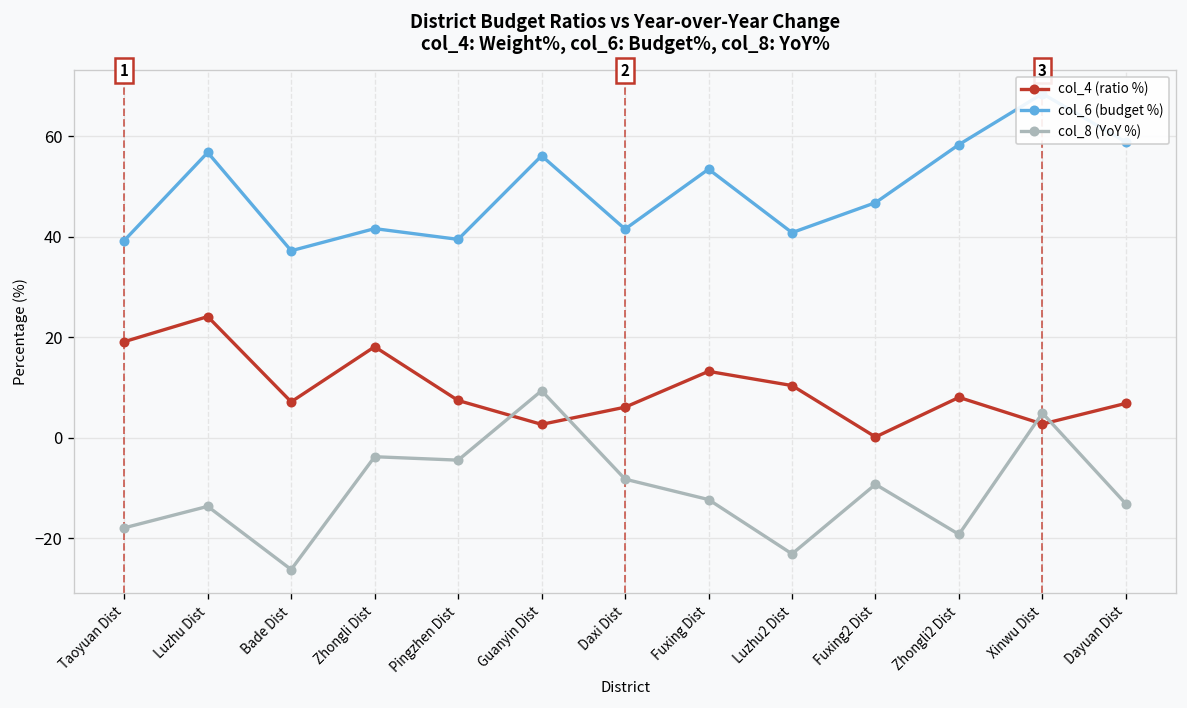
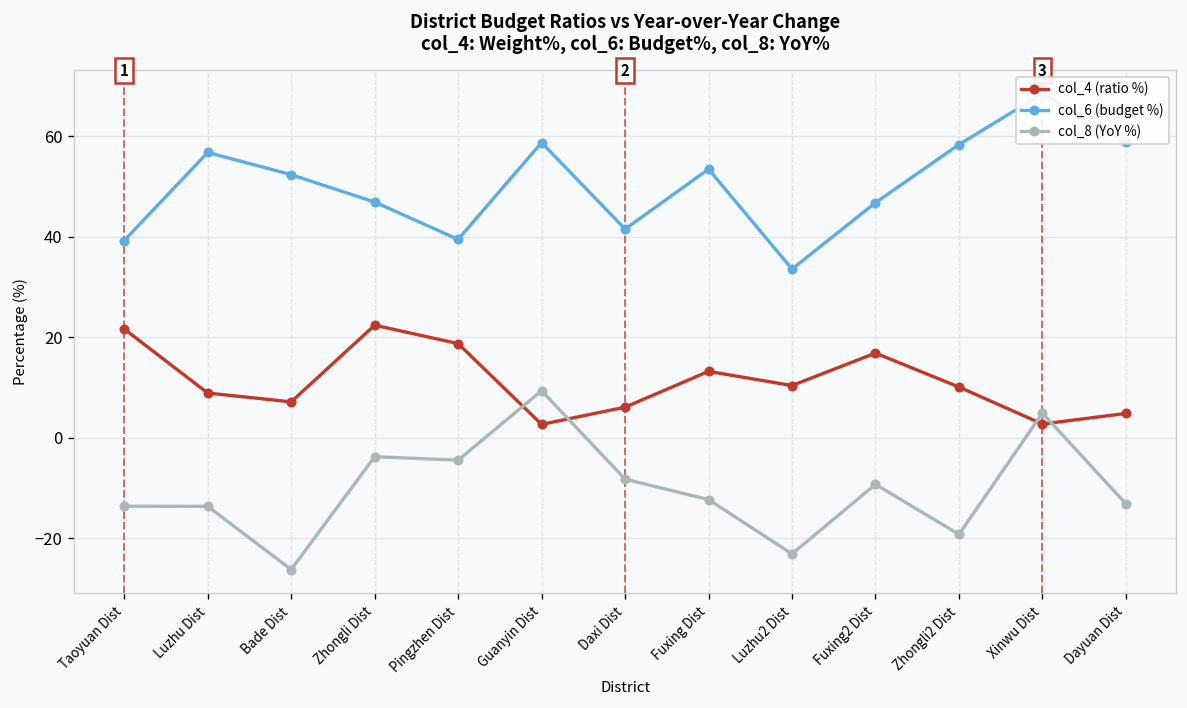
  {
    "col_4 (ratio %)": {
-     "Taoyuan Dist": 19,
-     "Luzhu Dist": 24,
+     "Taoyuan Dist": 22,
+     "Luzhu Dist": 9,
      "Bade Dist": 7,
-     "Zhongli Dist": 18,
-     "Pingzhen Dist": 7,
+     "Zhongli Dist": 22,
+     "Pingzhen Dist": 19,
      "Guanyin Dist": 3,
      "Daxi Dist": 6,
      "Fuxing Dist": 13,
      "Luzhu2 Dist": 10,
-     "Fuxing2 Dist": 0,
-     "Zhongli2 Dist": 8,
+     "Fuxing2 Dist": 17,
+     "Zhongli2 Dist": 10,
      "Xinwu Dist": 3,
-     "Dayuan Dist": 7
+     "Dayuan Dist": 5
    },
    "col_6 (budget %)": {
      "Taoyuan Dist": 39,
      "Luzhu Dist": 57,
-     "Bade Dist": 37,
-     "Zhongli Dist": 42,
+     "Bade Dist": 52,
+     "Zhongli Dist": 47,
      "Pingzhen Dist": 39,
-     "Guanyin Dist": 56,
+     "Guanyin Dist": 59,
      "Daxi Dist": 42,
      "Fuxing Dist": 53,
-     "Luzhu2 Dist": 41,
+     "Luzhu2 Dist": 34,
      "Fuxing2 Dist": 47,
      "Zhongli2 Dist": 58,
      "Dayuan Dist": 59
    },
    "col_8 (YoY %)": {
-     "Taoyuan Dist": -18,
+     "Taoyuan Dist": -14,
      "Luzhu Dist": -14,
      "Bade Dist": -26,
      "Zhongli Dist": -4,
      "Pingzhen Dist": -4,
      "Guanyin Dist": 9,
      "Daxi Dist": -8,
      "Fuxing Dist": -12,
      "Luzhu2 Dist": -23,
      "Fuxing2 Dist": -9,
      "Zhongli2 Dist": -19,
      "Xinwu Dist": 5,
      "Dayuan Dist": -13
    }
  }
